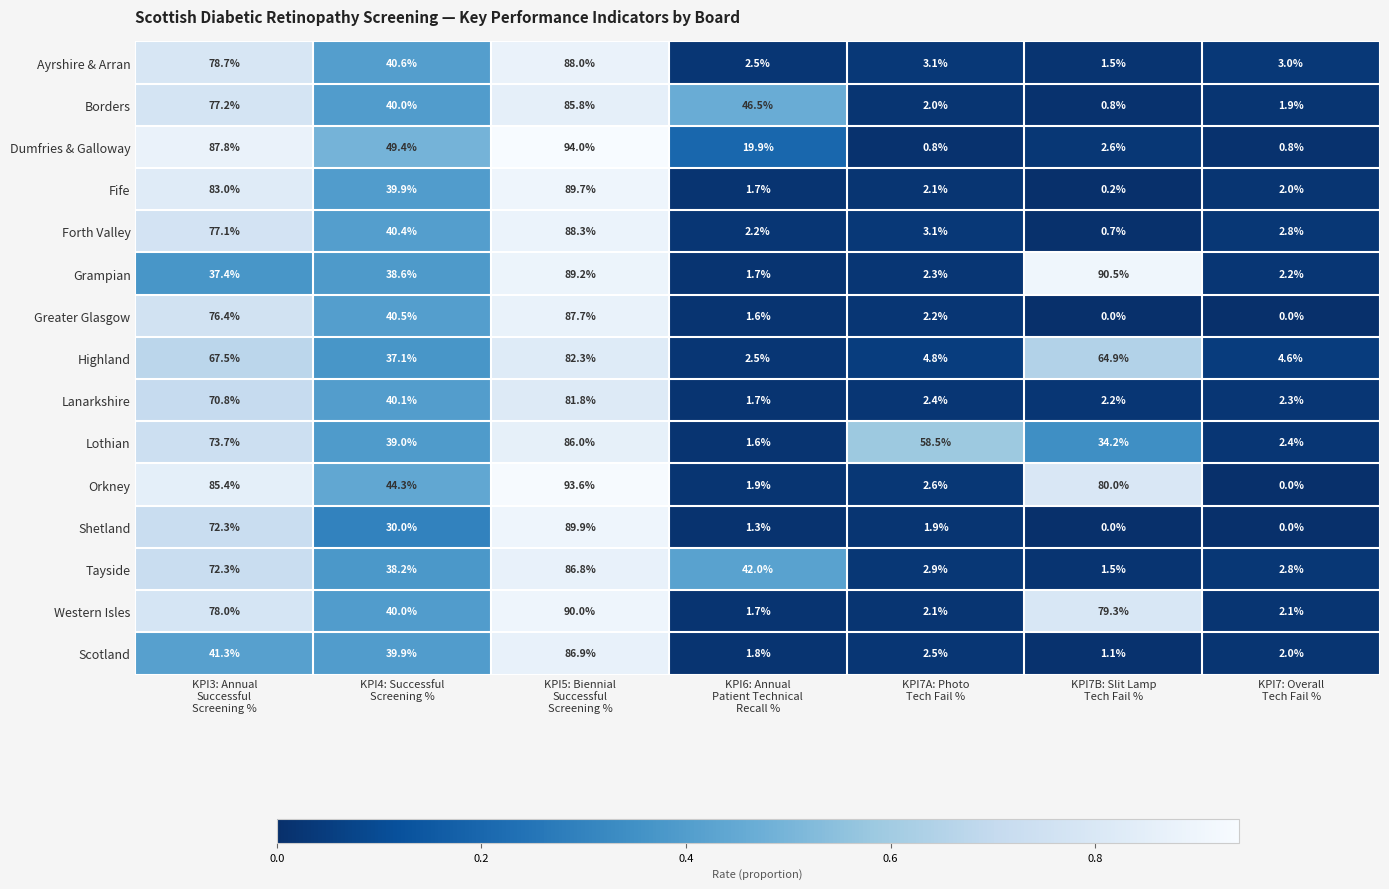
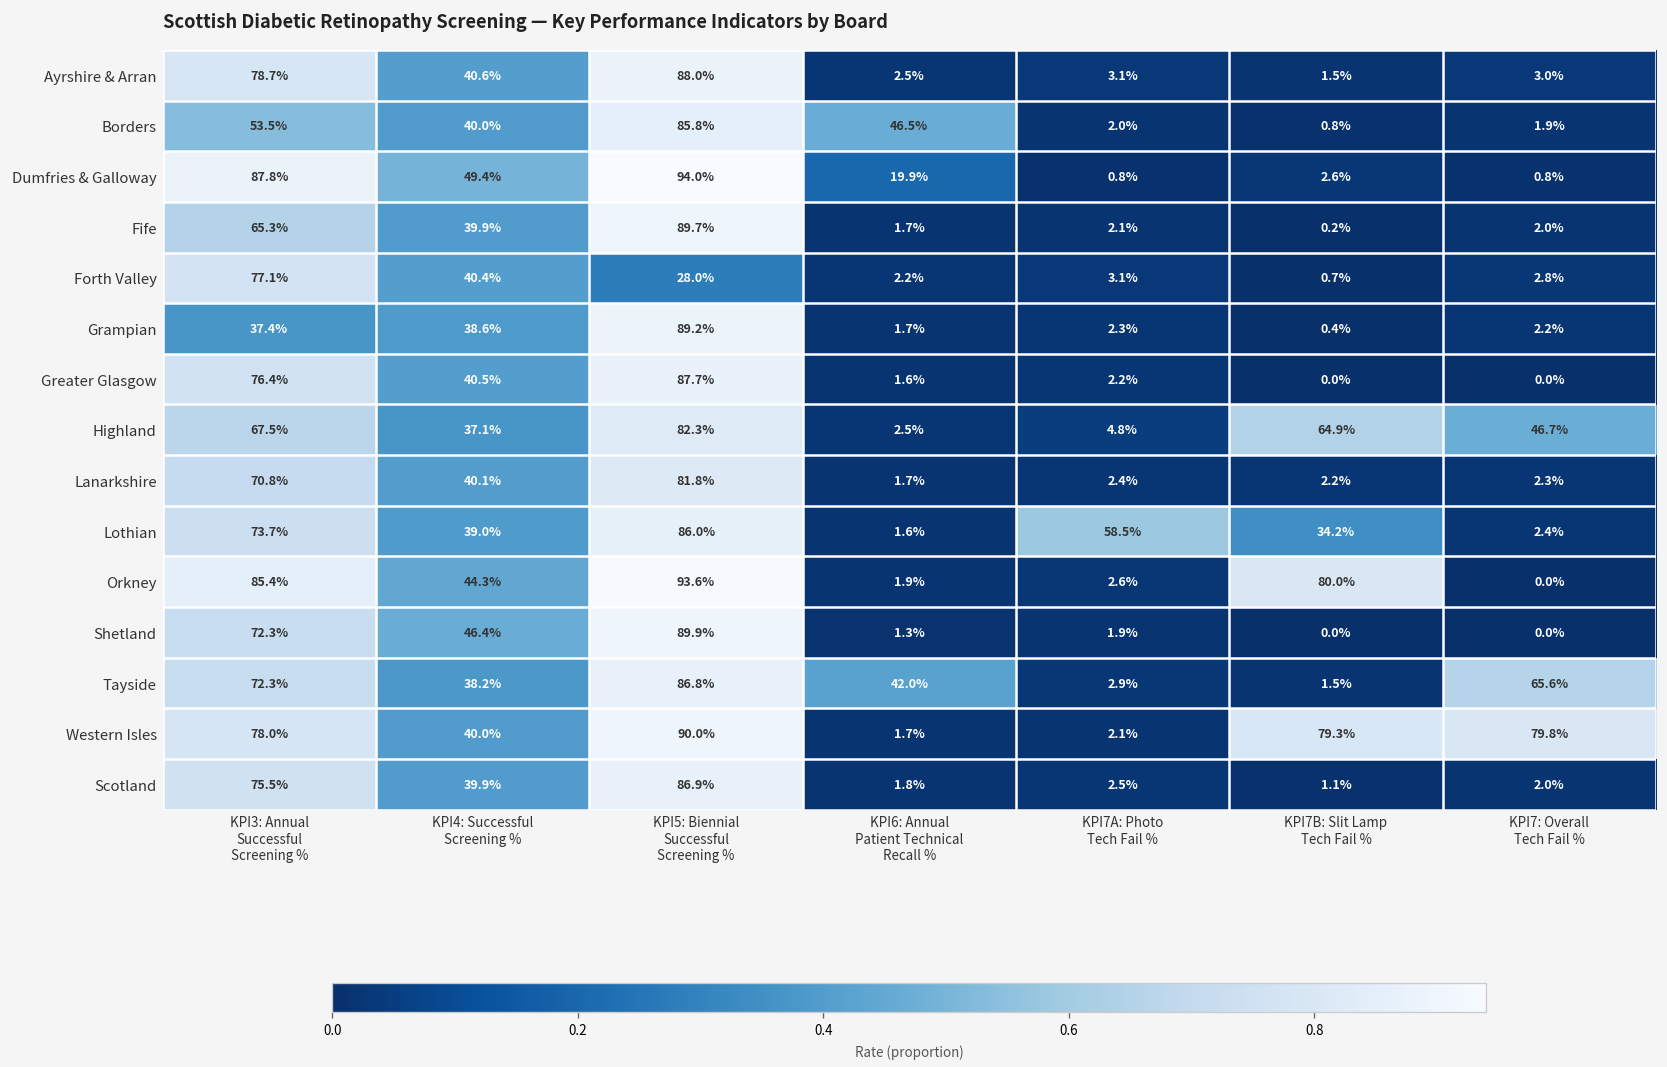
  {
    "Ayrshire & Arran": {
      "KPI3: Annual Successful Screening %": "78.7%",
      "KPI4: Successful Screening %": "40.6%",
      "KPI5: Biennial Successful Screening %": "88.0%",
      "KPI6: Annual Patient Technical Recall %": "2.5%",
      "KPI7A: Photo Tech Fail %": "3.1%",
      "KPI7B: Slit Lamp Tech Fail %": "1.5%",
      "KPI7: Overall Tech Fail %": "3.0%"
    },
    "Borders": {
-     "KPI3: Annual Successful Screening %": "77.2%",
+     "KPI3: Annual Successful Screening %": "53.5%",
      "KPI4: Successful Screening %": "40.0%",
      "KPI5: Biennial Successful Screening %": "85.8%",
      "KPI6: Annual Patient Technical Recall %": "46.5%",
      "KPI7A: Photo Tech Fail %": "2.0%",
      "KPI7B: Slit Lamp Tech Fail %": "0.8%",
      "KPI7: Overall Tech Fail %": "1.9%"
    },
    "Dumfries & Galloway": {
      "KPI3: Annual Successful Screening %": "87.8%",
      "KPI4: Successful Screening %": "49.4%",
      "KPI5: Biennial Successful Screening %": "94.0%",
      "KPI6: Annual Patient Technical Recall %": "19.9%",
      "KPI7A: Photo Tech Fail %": "0.8%",
      "KPI7B: Slit Lamp Tech Fail %": "2.6%",
      "KPI7: Overall Tech Fail %": "0.8%"
    },
    "Fife": {
-     "KPI3: Annual Successful Screening %": "83.0%",
+     "KPI3: Annual Successful Screening %": "65.3%",
      "KPI4: Successful Screening %": "39.9%",
      "KPI5: Biennial Successful Screening %": "89.7%",
      "KPI6: Annual Patient Technical Recall %": "1.7%",
      "KPI7A: Photo Tech Fail %": "2.1%",
      "KPI7B: Slit Lamp Tech Fail %": "0.2%",
      "KPI7: Overall Tech Fail %": "2.0%"
    },
    "Forth Valley": {
      "KPI3: Annual Successful Screening %": "77.1%",
      "KPI4: Successful Screening %": "40.4%",
-     "KPI5: Biennial Successful Screening %": "88.3%",
+     "KPI5: Biennial Successful Screening %": "28.0%",
      "KPI6: Annual Patient Technical Recall %": "2.2%",
      "KPI7A: Photo Tech Fail %": "3.1%",
      "KPI7B: Slit Lamp Tech Fail %": "0.7%",
      "KPI7: Overall Tech Fail %": "2.8%"
    },
    "Grampian": {
      "KPI3: Annual Successful Screening %": "37.4%",
      "KPI4: Successful Screening %": "38.6%",
      "KPI5: Biennial Successful Screening %": "89.2%",
      "KPI6: Annual Patient Technical Recall %": "1.7%",
      "KPI7A: Photo Tech Fail %": "2.3%",
-     "KPI7B: Slit Lamp Tech Fail %": "90.5%",
+     "KPI7B: Slit Lamp Tech Fail %": "0.4%",
      "KPI7: Overall Tech Fail %": "2.2%"
    },
    "Greater Glasgow": {
      "KPI3: Annual Successful Screening %": "76.4%",
      "KPI4: Successful Screening %": "40.5%",
      "KPI5: Biennial Successful Screening %": "87.7%",
      "KPI6: Annual Patient Technical Recall %": "1.6%",
      "KPI7A: Photo Tech Fail %": "2.2%",
      "KPI7B: Slit Lamp Tech Fail %": "0.0%",
      "KPI7: Overall Tech Fail %": "0.0%"
    },
    "Highland": {
      "KPI3: Annual Successful Screening %": "67.5%",
      "KPI4: Successful Screening %": "37.1%",
      "KPI5: Biennial Successful Screening %": "82.3%",
      "KPI6: Annual Patient Technical Recall %": "2.5%",
      "KPI7A: Photo Tech Fail %": "4.8%",
      "KPI7B: Slit Lamp Tech Fail %": "64.9%",
-     "KPI7: Overall Tech Fail %": "4.6%"
+     "KPI7: Overall Tech Fail %": "46.7%"
    },
    "Lanarkshire": {
      "KPI3: Annual Successful Screening %": "70.8%",
      "KPI4: Successful Screening %": "40.1%",
      "KPI5: Biennial Successful Screening %": "81.8%",
      "KPI6: Annual Patient Technical Recall %": "1.7%",
      "KPI7A: Photo Tech Fail %": "2.4%",
      "KPI7B: Slit Lamp Tech Fail %": "2.2%",
      "KPI7: Overall Tech Fail %": "2.3%"
    },
    "Lothian": {
      "KPI3: Annual Successful Screening %": "73.7%",
      "KPI4: Successful Screening %": "39.0%",
      "KPI5: Biennial Successful Screening %": "86.0%",
      "KPI6: Annual Patient Technical Recall %": "1.6%",
      "KPI7A: Photo Tech Fail %": "58.5%",
      "KPI7B: Slit Lamp Tech Fail %": "34.2%",
      "KPI7: Overall Tech Fail %": "2.4%"
    },
    "Orkney": {
      "KPI3: Annual Successful Screening %": "85.4%",
      "KPI4: Successful Screening %": "44.3%",
      "KPI5: Biennial Successful Screening %": "93.6%",
      "KPI6: Annual Patient Technical Recall %": "1.9%",
      "KPI7A: Photo Tech Fail %": "2.6%",
      "KPI7B: Slit Lamp Tech Fail %": "80.0%",
      "KPI7: Overall Tech Fail %": "0.0%"
    },
    "Shetland": {
      "KPI3: Annual Successful Screening %": "72.3%",
-     "KPI4: Successful Screening %": "30.0%",
+     "KPI4: Successful Screening %": "46.4%",
      "KPI5: Biennial Successful Screening %": "89.9%",
      "KPI6: Annual Patient Technical Recall %": "1.3%",
      "KPI7A: Photo Tech Fail %": "1.9%",
      "KPI7B: Slit Lamp Tech Fail %": "0.0%",
      "KPI7: Overall Tech Fail %": "0.0%"
    },
    "Tayside": {
      "KPI3: Annual Successful Screening %": "72.3%",
      "KPI4: Successful Screening %": "38.2%",
      "KPI5: Biennial Successful Screening %": "86.8%",
      "KPI6: Annual Patient Technical Recall %": "42.0%",
      "KPI7A: Photo Tech Fail %": "2.9%",
      "KPI7B: Slit Lamp Tech Fail %": "1.5%",
-     "KPI7: Overall Tech Fail %": "2.8%"
+     "KPI7: Overall Tech Fail %": "65.6%"
    },
    "Western Isles": {
      "KPI3: Annual Successful Screening %": "78.0%",
      "KPI4: Successful Screening %": "40.0%",
      "KPI5: Biennial Successful Screening %": "90.0%",
      "KPI6: Annual Patient Technical Recall %": "1.7%",
      "KPI7A: Photo Tech Fail %": "2.1%",
      "KPI7B: Slit Lamp Tech Fail %": "79.3%",
-     "KPI7: Overall Tech Fail %": "2.1%"
+     "KPI7: Overall Tech Fail %": "79.8%"
    },
    "Scotland": {
-     "KPI3: Annual Successful Screening %": "41.3%",
+     "KPI3: Annual Successful Screening %": "75.5%",
      "KPI4: Successful Screening %": "39.9%",
      "KPI5: Biennial Successful Screening %": "86.9%",
      "KPI6: Annual Patient Technical Recall %": "1.8%",
      "KPI7A: Photo Tech Fail %": "2.5%",
      "KPI7B: Slit Lamp Tech Fail %": "1.1%",
      "KPI7: Overall Tech Fail %": "2.0%"
    }
  }
